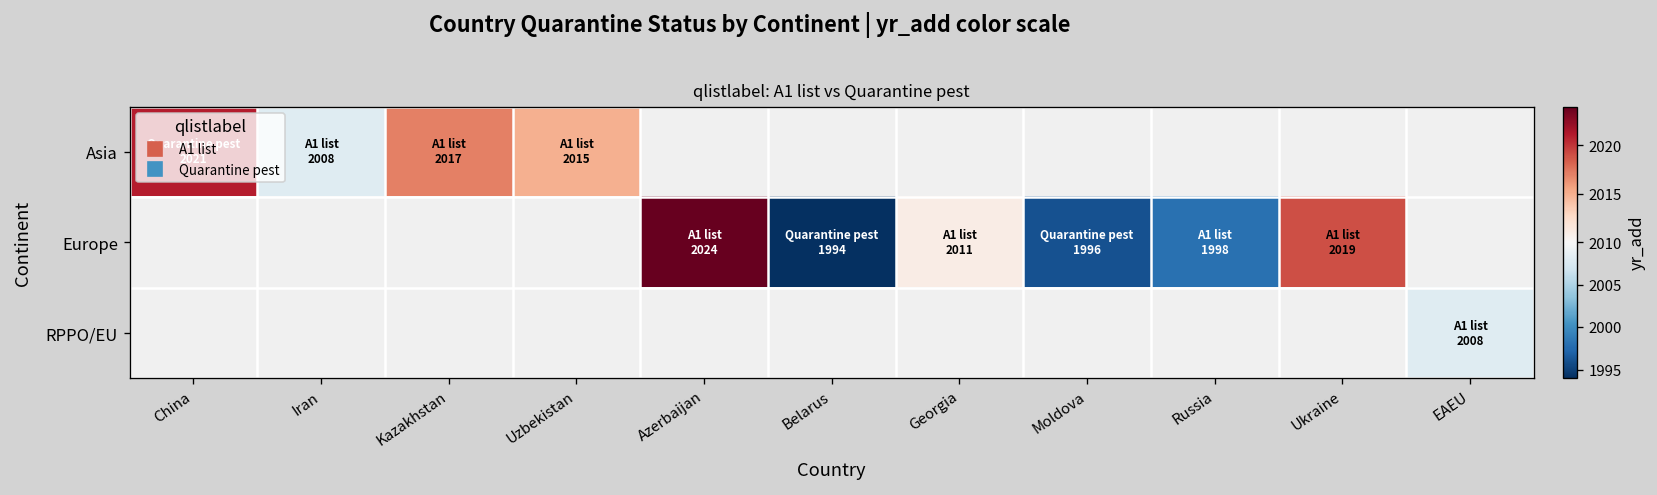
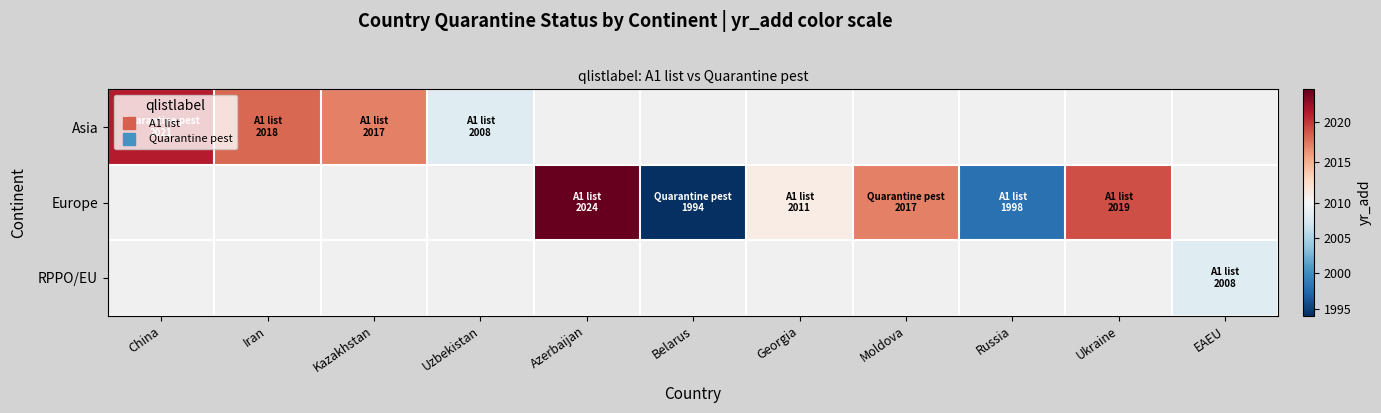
  {
    "Asia": {
-     "Iran": 2008,
+     "Iran": 2018,
      "Kazakhstan": 2017,
-     "Uzbekistan": 2015
+     "Uzbekistan": 2008
    },
    "Europe": {
      "Azerbaijan": 2024,
      "Belarus": 1994,
      "Georgia": 2011,
-     "Moldova": 1996,
+     "Moldova": 2017,
      "Russia": 1998,
      "Ukraine": 2019
    },
    "RPPO/EU": {
      "EAEU": 2008
    }
  }
